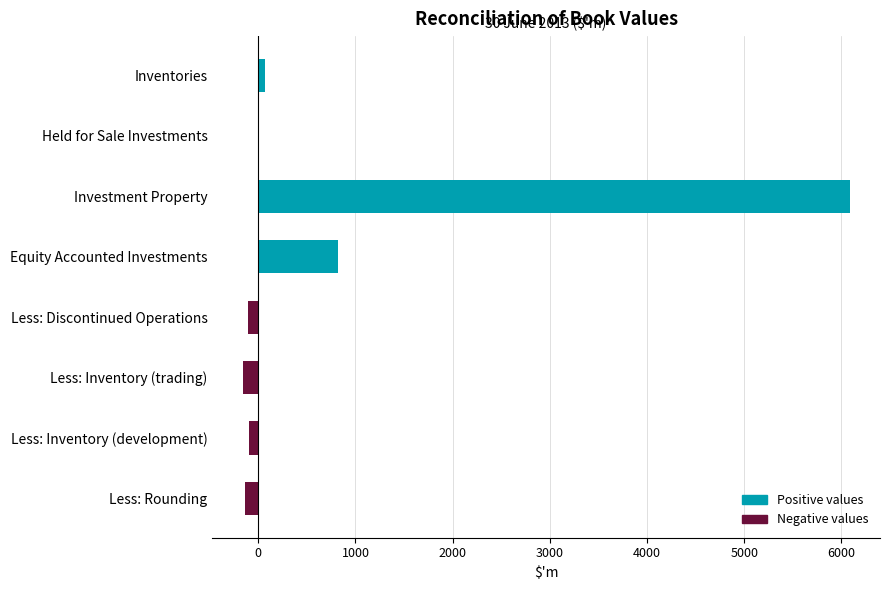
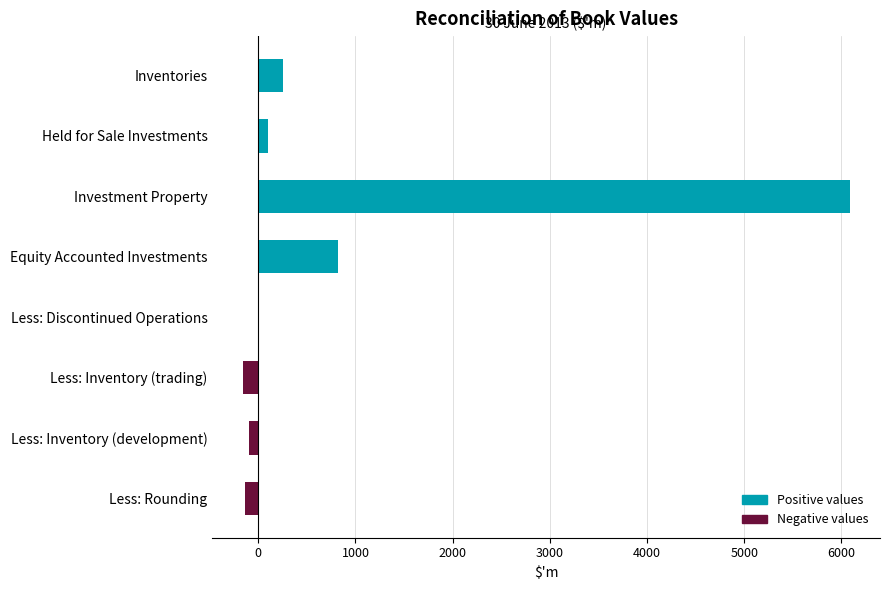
  {
-   "Inventories": 100,
-   "Held for Sale Investments": 0,
+   "Inventories": 300,
+   "Held for Sale Investments": 100,
    "Investment Property": 6100,
    "Equity Accounted Investments": 800,
-   "Less: Discontinued Operations": -100,
+   "Less: Discontinued Operations": 0,
    "Less: Inventory (trading)": -200,
    "Less: Inventory (development)": -100,
    "Less: Rounding": -100
  }
